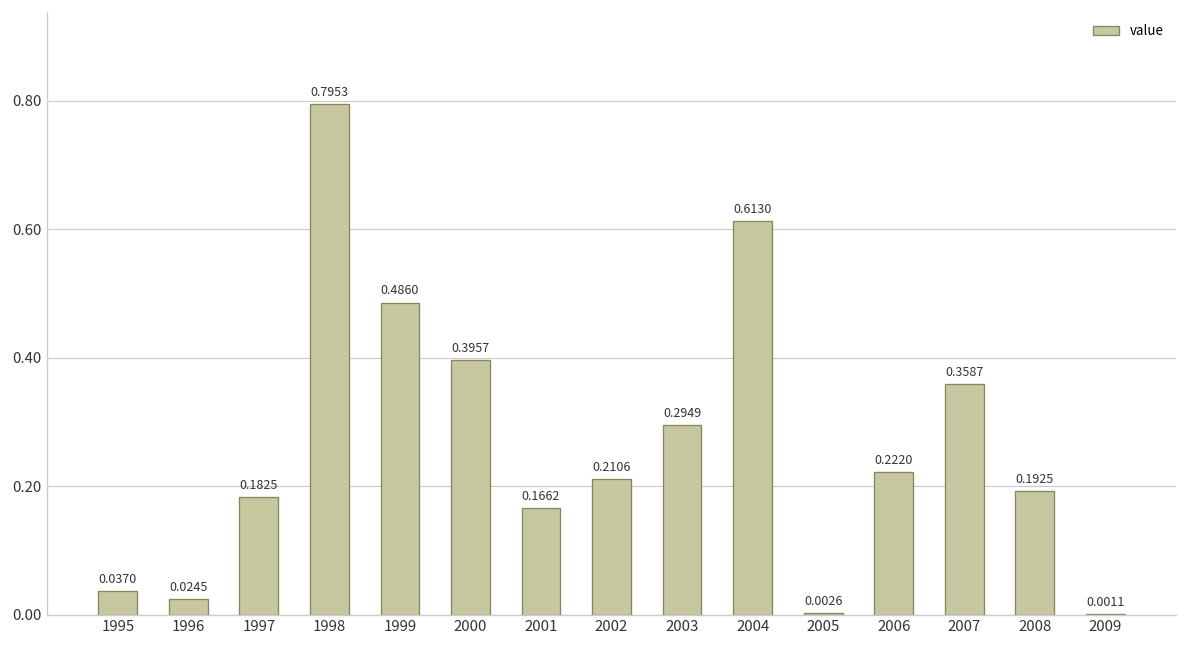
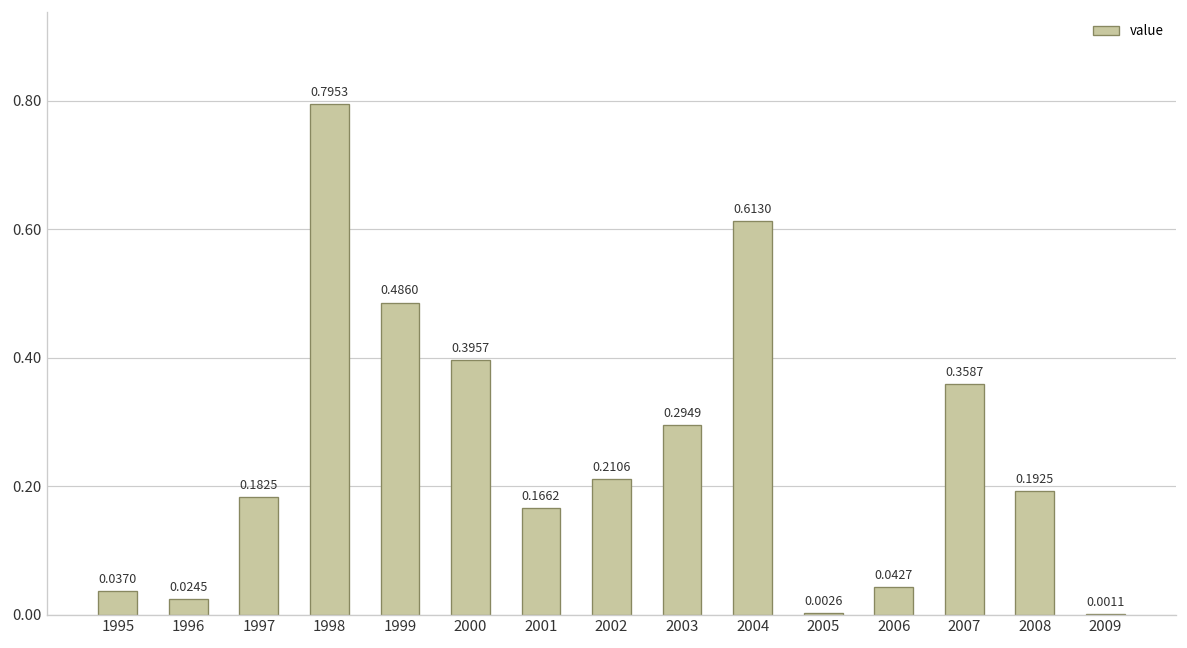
  {
    "1995": 0.0370,
    "1996": 0.0245,
    "1997": 0.1825,
    "1998": 0.7953,
    "1999": 0.4860,
    "2000": 0.3957,
    "2001": 0.1662,
    "2002": 0.2106,
    "2003": 0.2949,
    "2004": 0.6130,
    "2005": 0.0026,
-   "2006": 0.2220,
+   "2006": 0.0427,
    "2007": 0.3587,
    "2008": 0.1925,
    "2009": 0.0011
  }
